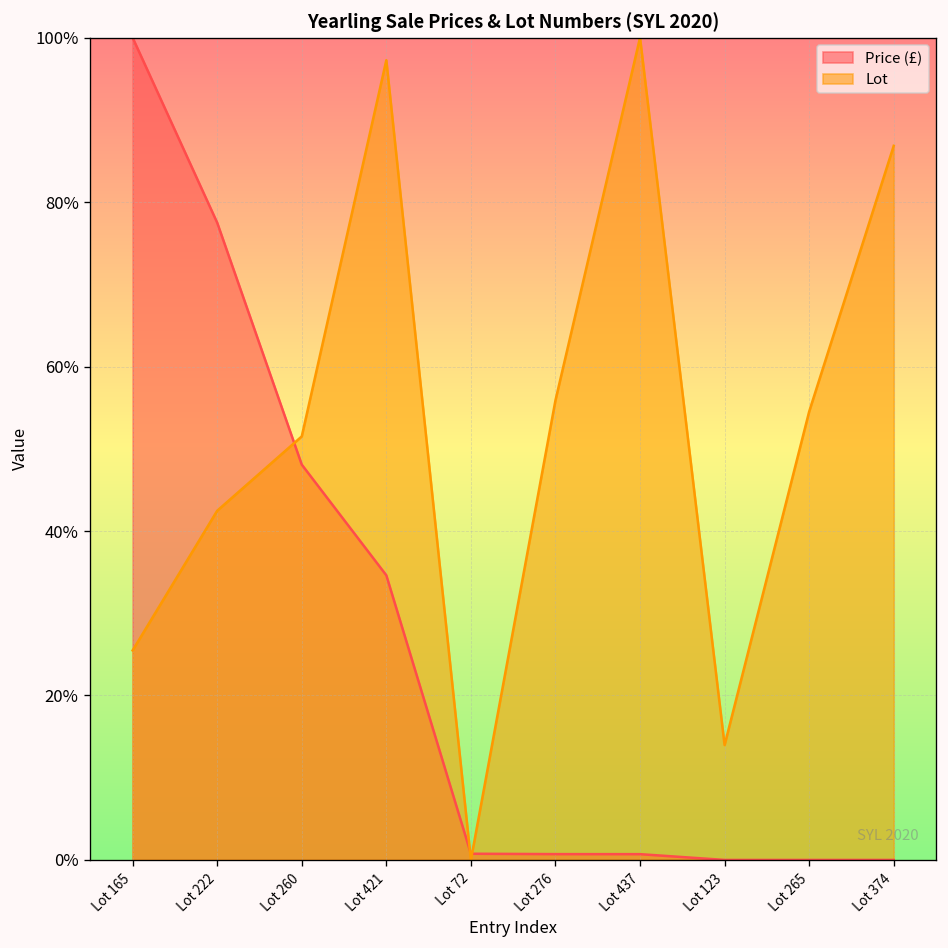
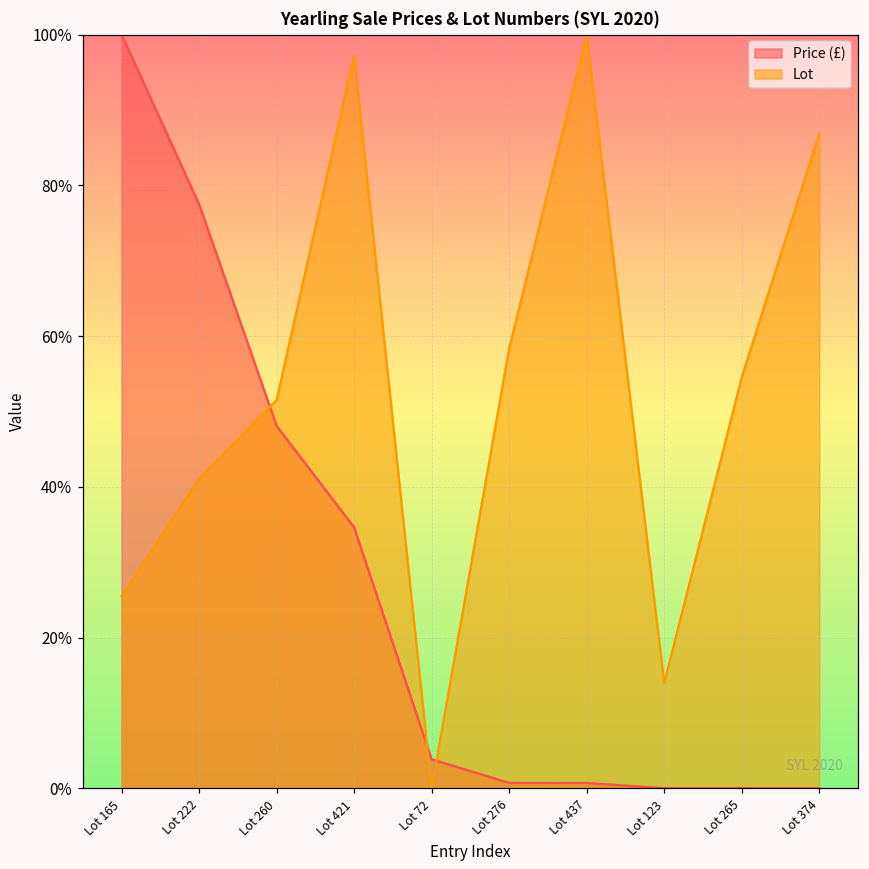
  {
    "Price (£)": {
      "Lot 165": "100%",
      "Lot 222": "77%",
      "Lot 260": "48%",
      "Lot 421": "35%",
-     "Lot 72": "1%",
+     "Lot 72": "4%",
      "Lot 276": "1%",
      "Lot 437": "1%",
      "Lot 123": "0%",
      "Lot 265": "0%"
    },
    "Lot": {
      "Lot 165": "25%",
-     "Lot 222": "42%",
+     "Lot 222": "41%",
      "Lot 260": "52%",
      "Lot 421": "97%",
      "Lot 72": "0%",
-     "Lot 276": "56%",
+     "Lot 276": "58%",
      "Lot 437": "100%",
      "Lot 123": "14%",
      "Lot 265": "55%",
      "Lot 374": "87%"
    }
  }
